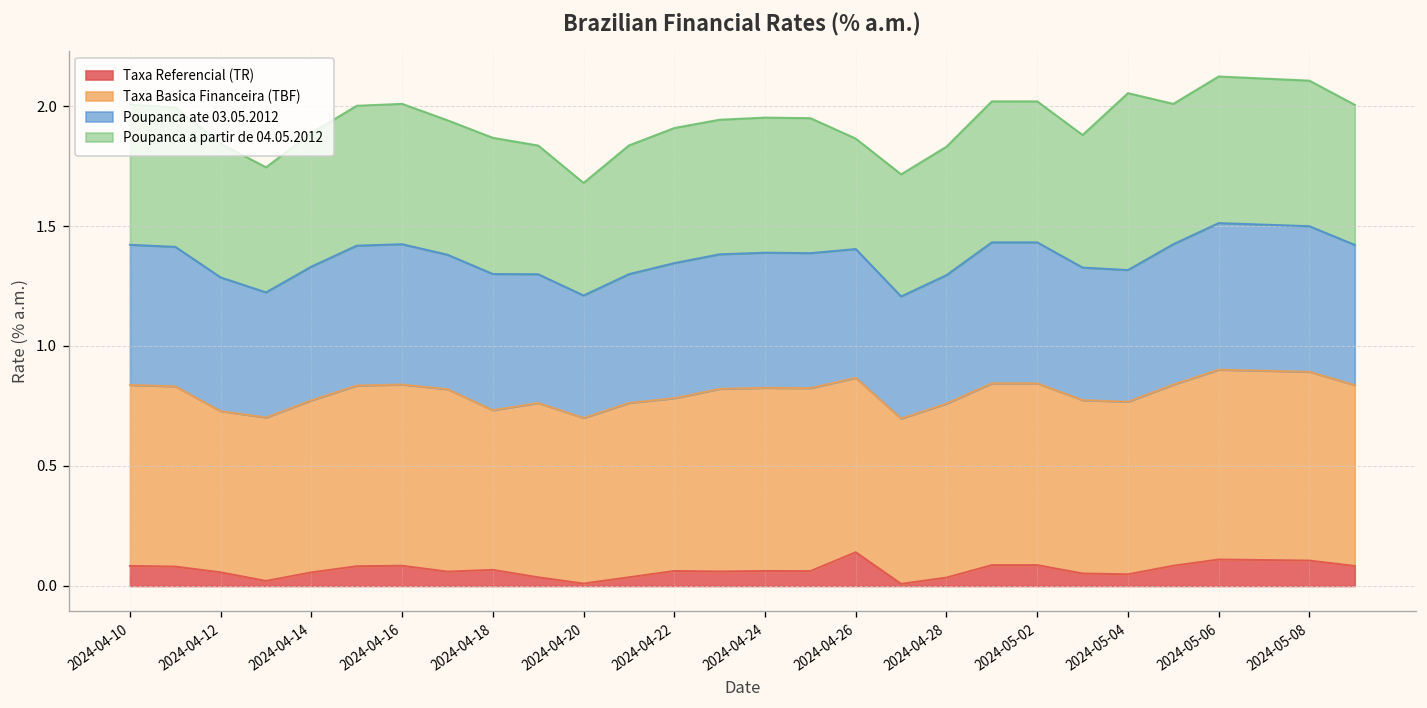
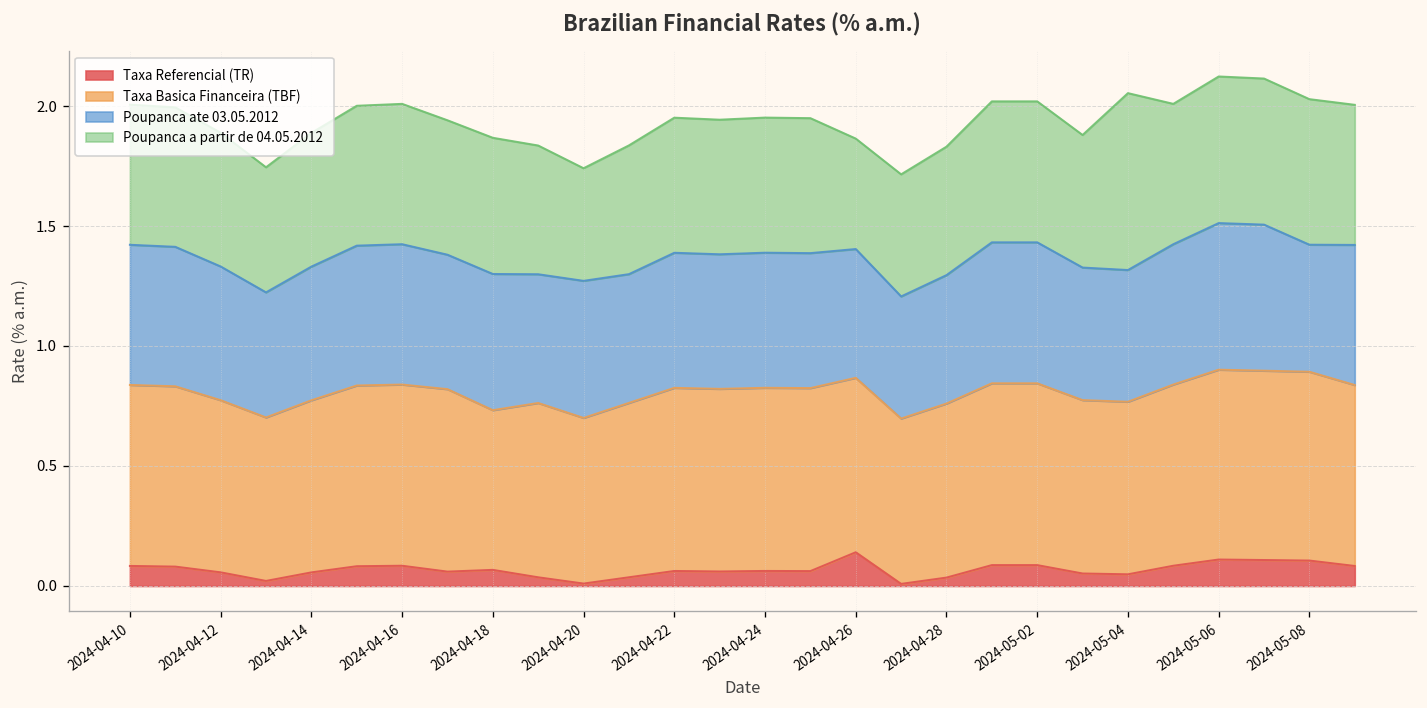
  {
    "Taxa Referencial (TR)": {
      "2024-04-10": 0.08,
      "2024-04-12": 0.06,
      "2024-04-14": 0.06,
      "2024-04-16": 0.08,
      "2024-04-18": 0.07,
      "2024-04-20": 0.01,
      "2024-04-22": 0.06,
      "2024-04-24": 0.06,
      "2024-04-26": 0.14,
      "2024-04-28": 0.04,
      "2024-05-02": 0.09,
      "2024-05-04": 0.05,
      "2024-05-06": 0.11,
      "2024-05-08": 0.11
    },
    "Taxa Basica Financeira (TBF)": {
      "2024-04-10": 0.75,
-     "2024-04-12": 0.67,
+     "2024-04-12": 0.72,
      "2024-04-14": 0.72,
      "2024-04-16": 0.76,
      "2024-04-18": 0.67,
      "2024-04-20": 0.69,
-     "2024-04-22": 0.72,
+     "2024-04-22": 0.76,
      "2024-04-24": 0.76,
      "2024-04-26": 0.73,
      "2024-04-28": 0.73,
      "2024-05-02": 0.76,
      "2024-05-04": 0.72,
      "2024-05-06": 0.79,
      "2024-05-08": 0.79
    },
    "Poupanca ate 03.05.2012": {
      "2024-04-10": 0.58,
      "2024-04-12": 0.56,
      "2024-04-14": 0.56,
      "2024-04-16": 0.58,
      "2024-04-18": 0.57,
-     "2024-04-20": 0.51,
+     "2024-04-20": 0.57,
      "2024-04-22": 0.56,
      "2024-04-24": 0.56,
      "2024-04-26": 0.54,
      "2024-04-28": 0.54,
      "2024-05-02": 0.59,
      "2024-05-04": 0.55,
      "2024-05-06": 0.61,
-     "2024-05-08": 0.61
+     "2024-05-08": 0.53
    },
    "Poupanca a partir de 04.05.2012": {
      "2024-04-16": 0.58,
      "2024-04-18": 0.57,
      "2024-04-20": 0.47,
      "2024-04-22": 0.56,
      "2024-04-24": 0.56,
      "2024-04-26": 0.46,
      "2024-04-28": 0.54,
      "2024-05-02": 0.59,
      "2024-05-04": 0.74,
      "2024-05-06": 0.61,
      "2024-05-08": 0.61
    }
  }
